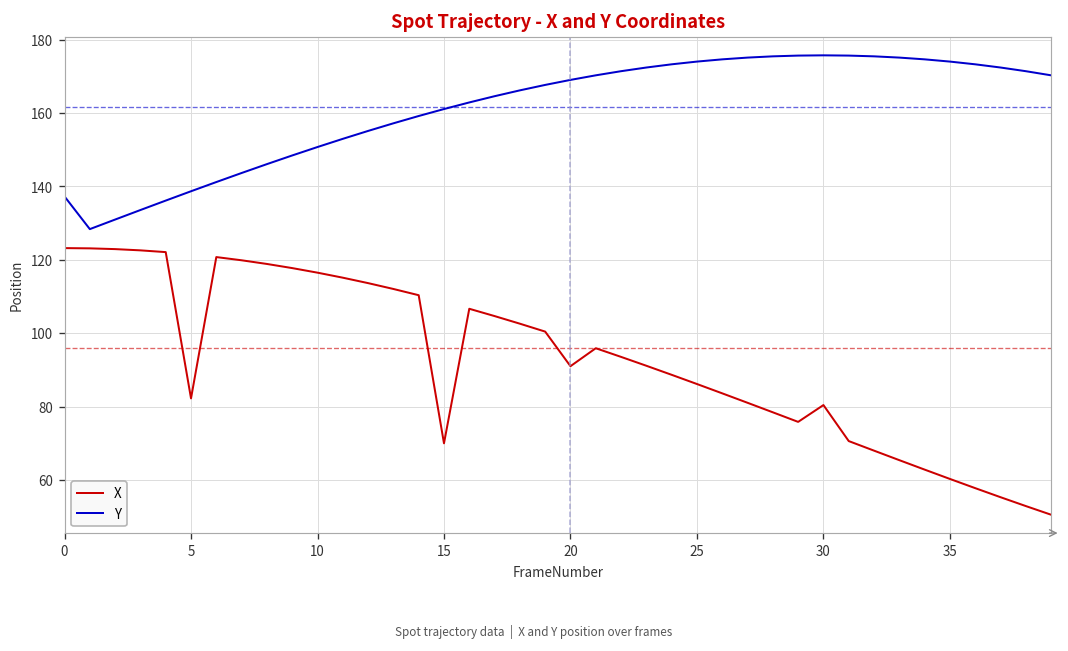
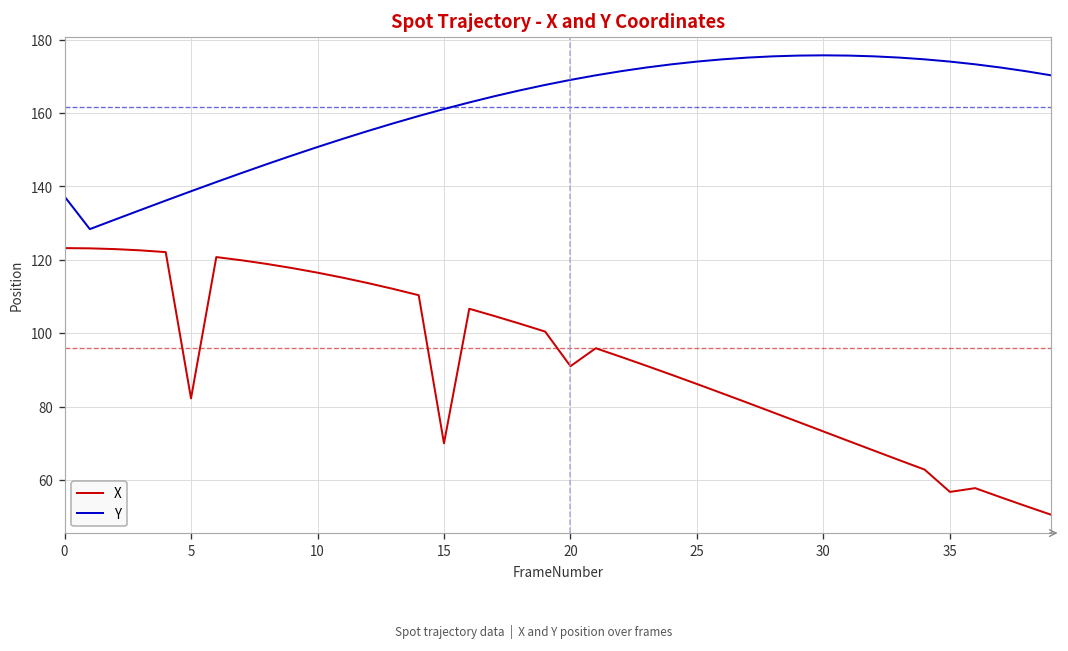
  {
    "X": {
      "0": 123,
      "5": 82,
      "10": 117,
      "15": 70,
      "20": 91,
      "25": 86,
-     "30": 80,
-     "35": 60
+     "30": 73,
+     "35": 57
    },
    "Y": {
      "0": 137,
      "5": 139,
      "10": 151,
      "15": 161,
      "20": 169,
      "25": 174,
      "30": 176,
      "35": 174
    }
  }
